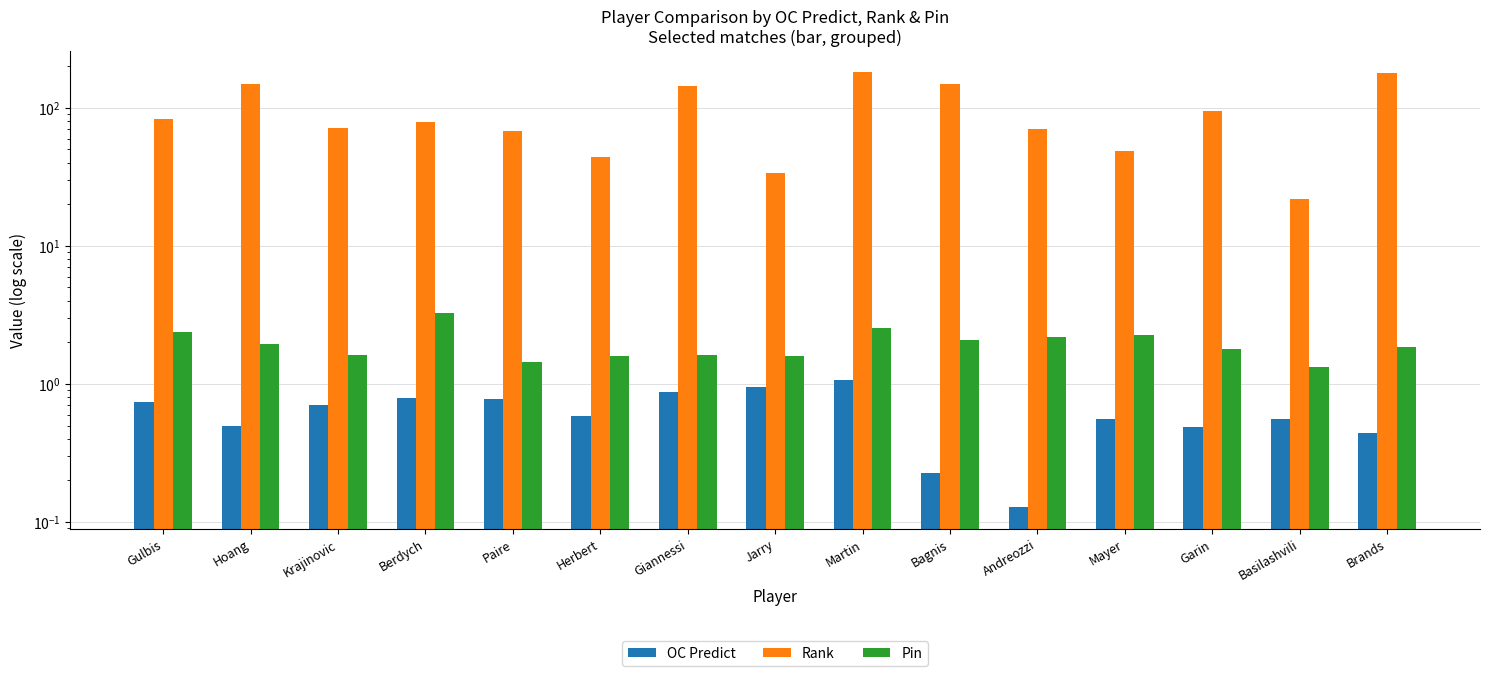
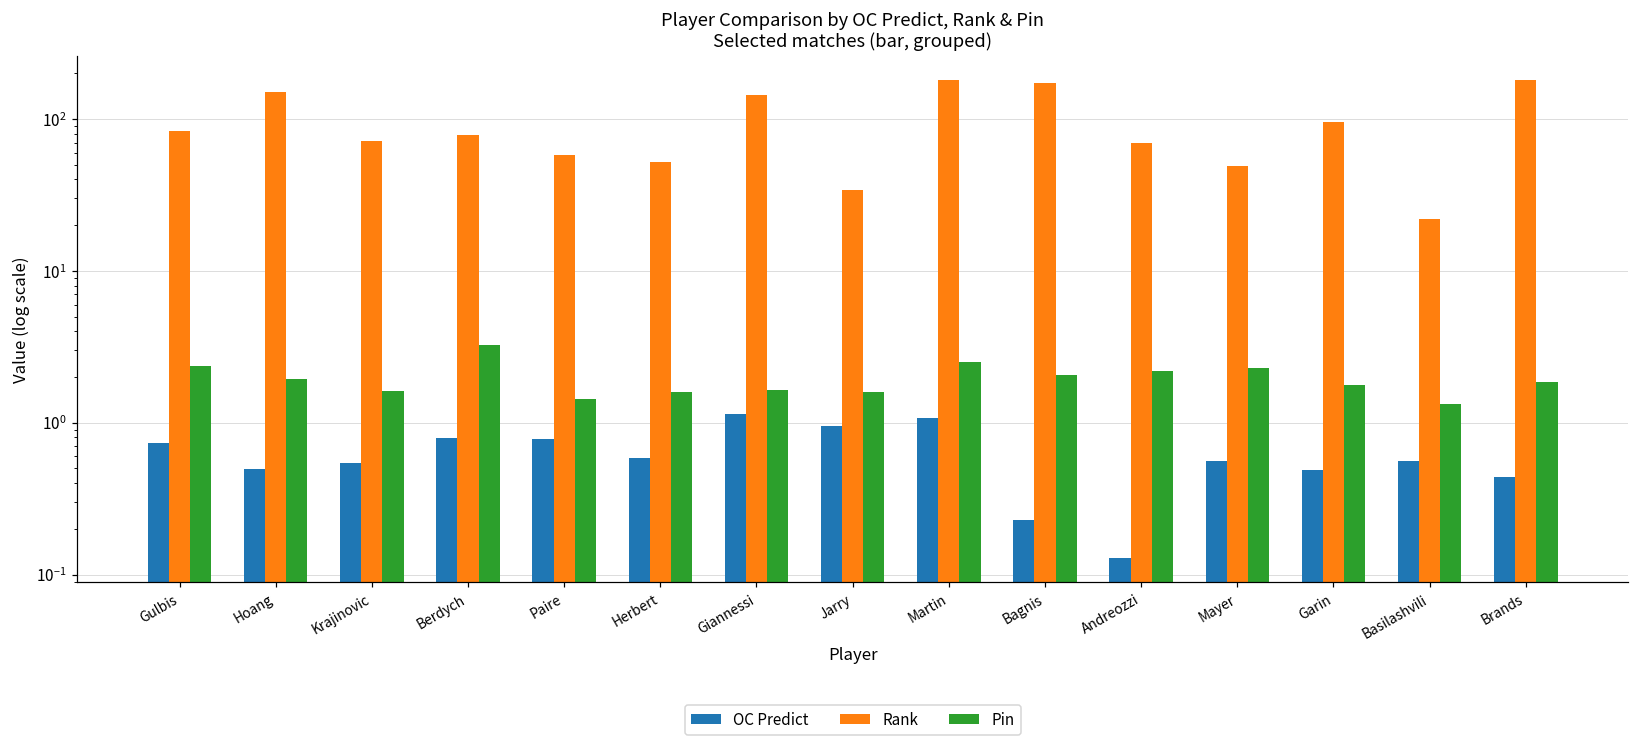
  {
    "OC Predict": {
      "Gulbis": 0.7,
      "Hoang": 0.49,
-     "Krajinovic": 0.7,
+     "Krajinovic": 0.54,
      "Berdych": 0.8,
      "Paire": 0.8,
      "Herbert": 0.58,
-     "Giannessi": 0.9,
+     "Giannessi": 1.2,
      "Jarry": 1.0,
      "Martin": 1.1,
      "Bagnis": 0.23,
      "Andreozzi": 0.13,
      "Mayer": 0.56,
      "Garin": 0.49,
      "Basilashvili": 0.56,
      "Brands": 0.44
    },
    "Rank": {
      "Gulbis": 80,
      "Hoang": 150,
      "Krajinovic": 70,
      "Berdych": 80,
-     "Paire": 70,
-     "Herbert": 44,
+     "Paire": 58,
+     "Herbert": 52,
      "Giannessi": 150,
      "Jarry": 34,
      "Martin": 180,
-     "Bagnis": 150,
+     "Bagnis": 170,
      "Andreozzi": 70,
      "Mayer": 49,
      "Garin": 100,
      "Basilashvili": 22,
      "Brands": 180
    },
    "Pin": {
      "Gulbis": 2.4,
      "Hoang": 1.9,
      "Krajinovic": 1.6,
      "Berdych": 3.3,
      "Paire": 1.4,
      "Herbert": 1.6,
      "Giannessi": 1.6,
      "Jarry": 1.6,
      "Martin": 2.5,
      "Bagnis": 2.1,
      "Andreozzi": 2.2,
      "Mayer": 2.3,
      "Garin": 1.8,
      "Basilashvili": 1.3,
      "Brands": 1.9
    }
  }
